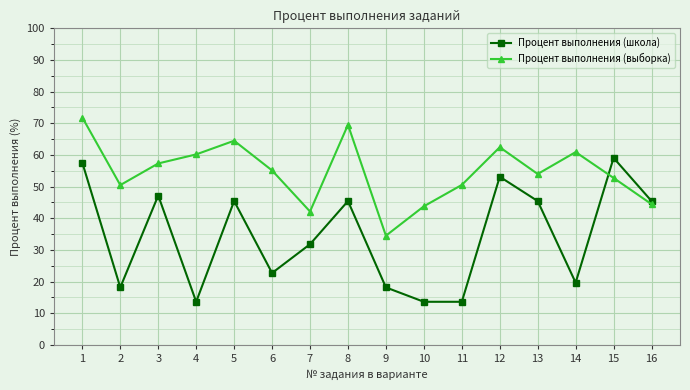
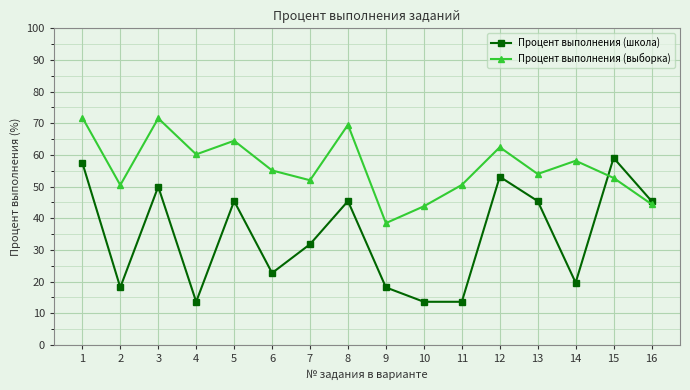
  {
    "Процент выполнения (школа)": {
      "1": 58,
      "2": 18,
-     "3": 47,
+     "3": 50,
      "4": 14,
      "5": 45,
      "6": 23,
      "7": 32,
      "8": 45,
      "9": 18,
      "10": 14,
      "11": 14,
      "12": 53,
      "13": 45,
      "14": 20,
      "15": 59,
      "16": 45
    },
    "Процент выполнения (выборка)": {
      "1": 72,
      "2": 50,
-     "3": 57,
+     "3": 72,
      "4": 60,
      "5": 65,
      "6": 55,
-     "7": 42,
+     "7": 52,
      "8": 70,
-     "9": 35,
+     "9": 38,
      "10": 44,
      "11": 51,
      "12": 62,
      "13": 54,
-     "14": 61,
+     "14": 58,
      "15": 53,
      "16": 44
    }
  }
